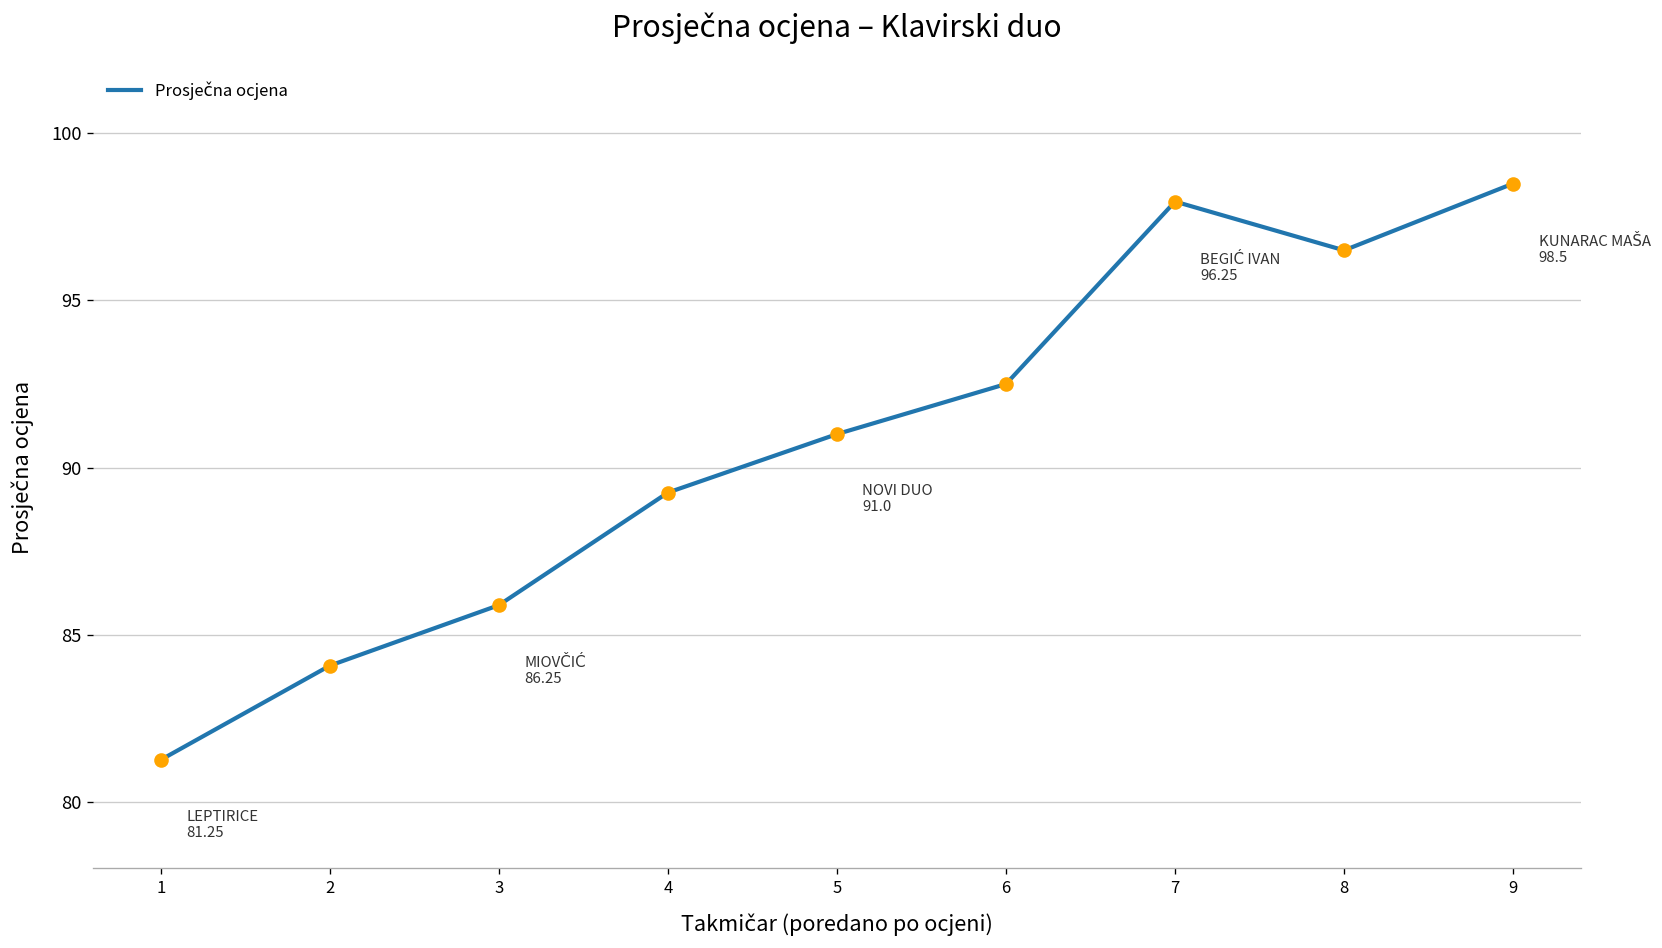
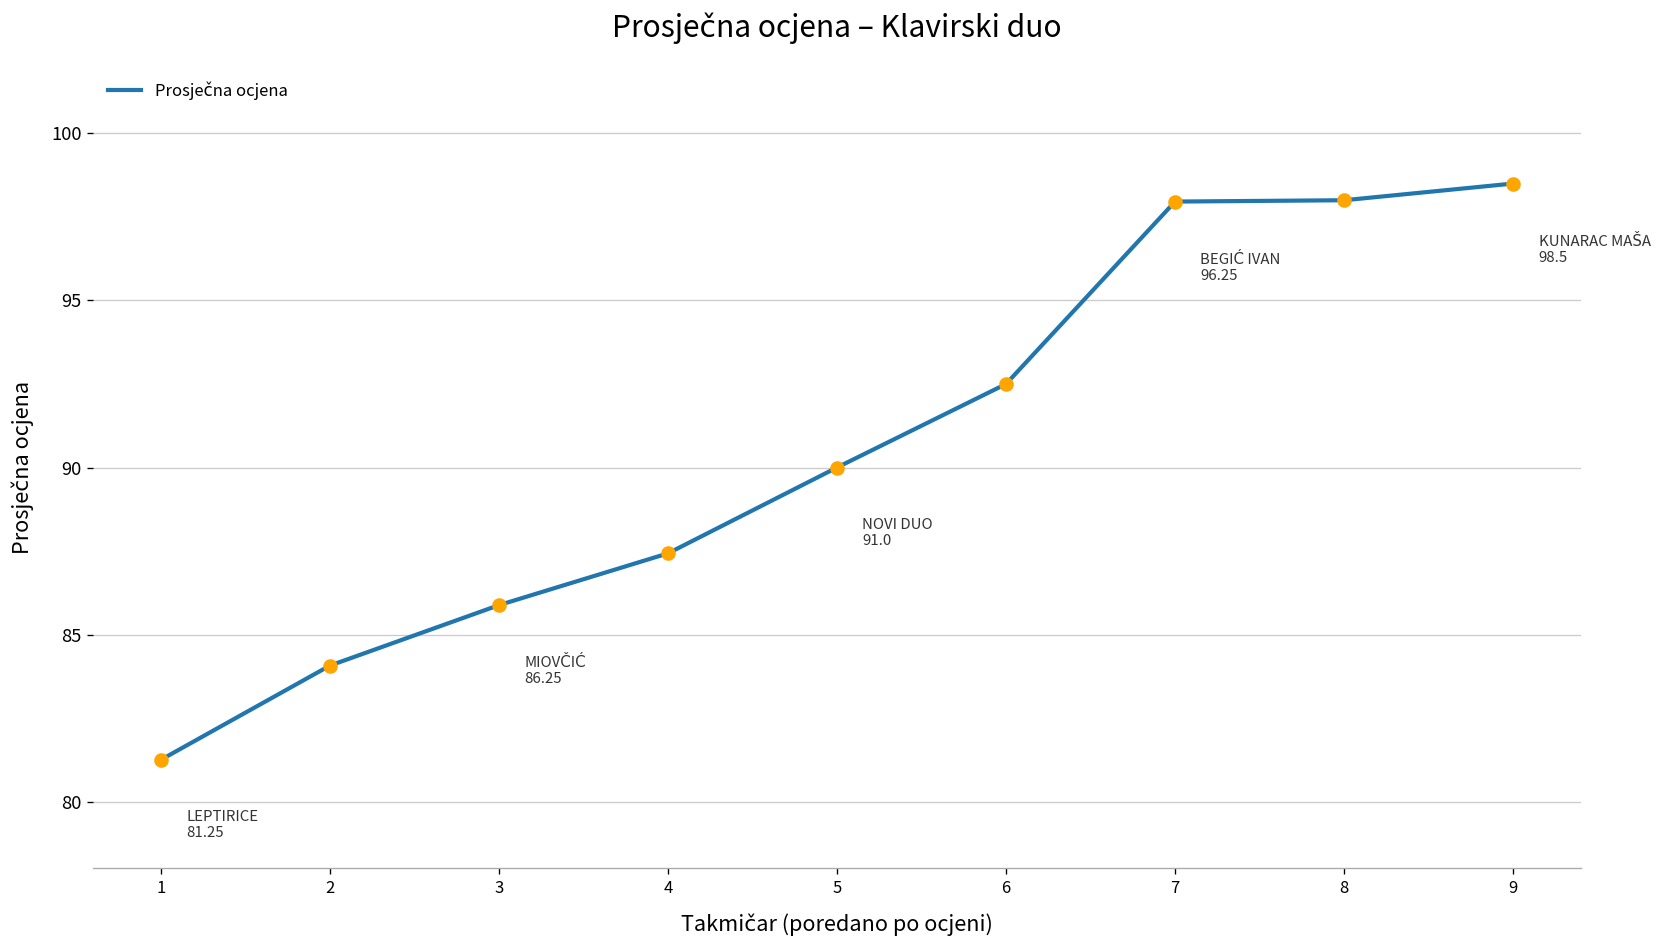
  {
    "1": 81.3,
    "2": 84.1,
    "3": 85.9,
-   "4": 89.3,
-   "5": 91,
+   "4": 87.4,
+   "5": 90,
    "6": 92.5,
    "7": 98.0,
-   "8": 96.5,
+   "8": 98.0,
    "9": 98.5
  }
